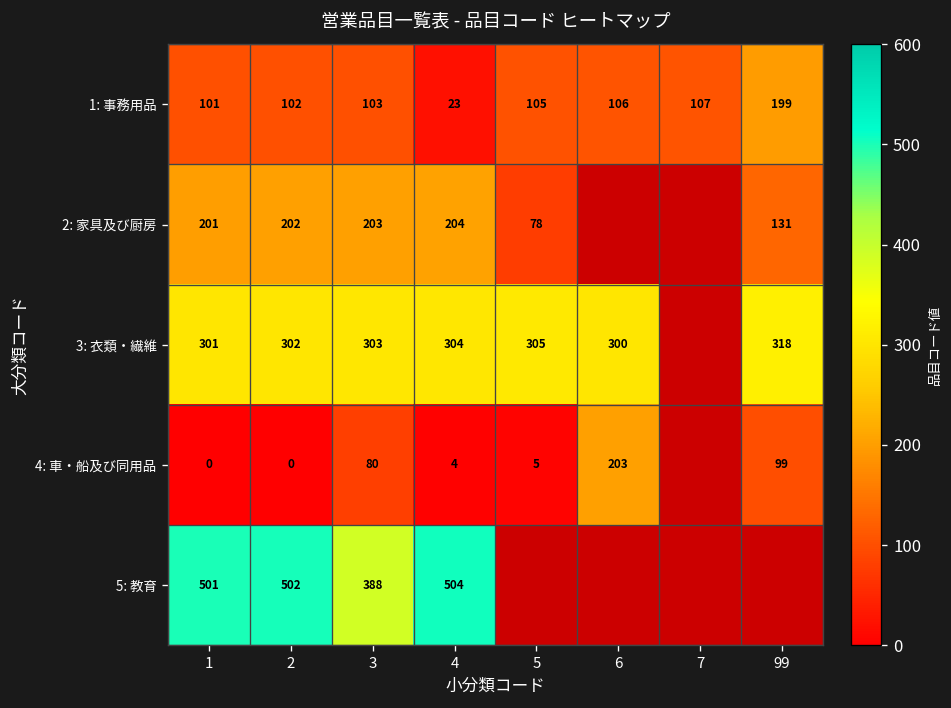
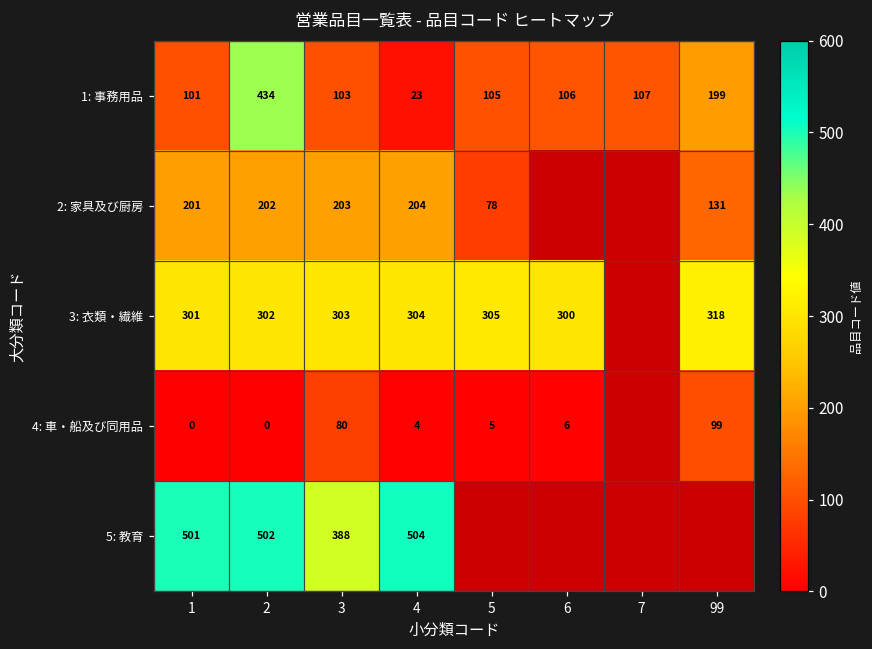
  {
    "1: 事務用品": {
      "1": 101,
-     "2": 102,
+     "2": 434,
      "3": 103,
      "4": 23,
      "5": 105,
      "6": 106,
      "7": 107,
      "99": 199
    },
    "2: 家具及び厨房": {
      "1": 201,
      "2": 202,
      "3": 203,
      "4": 204,
      "5": 78,
      "99": 131
    },
    "3: 衣類・繊維": {
      "1": 301,
      "2": 302,
      "3": 303,
      "4": 304,
      "5": 305,
      "6": 300,
      "99": 318
    },
    "4: 車・船及び同用品": {
      "1": 0,
      "2": 0,
      "3": 80,
      "4": 4,
      "5": 5,
-     "6": 203,
+     "6": 6,
      "99": 99
    },
    "5: 教育": {
      "1": 501,
      "2": 502,
      "3": 388,
      "4": 504
    }
  }
